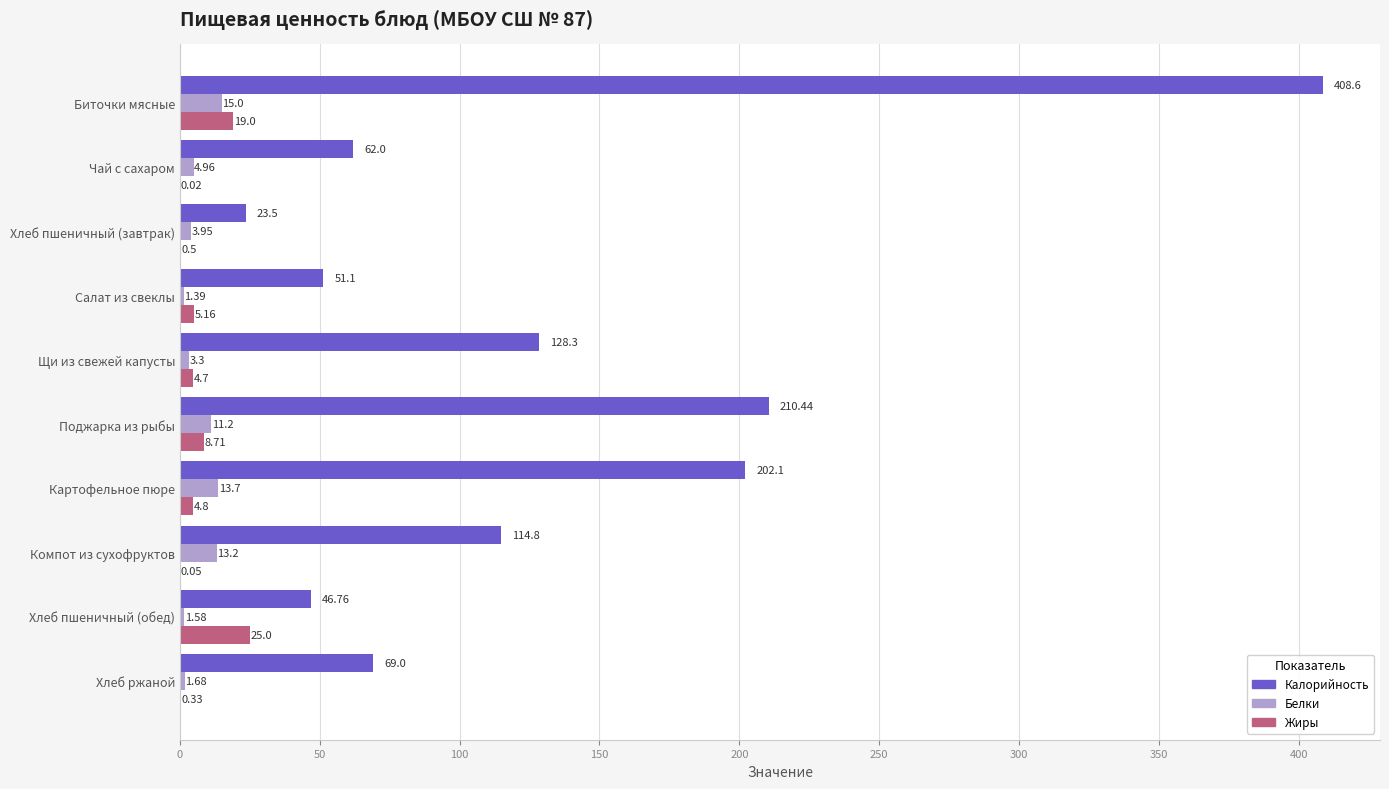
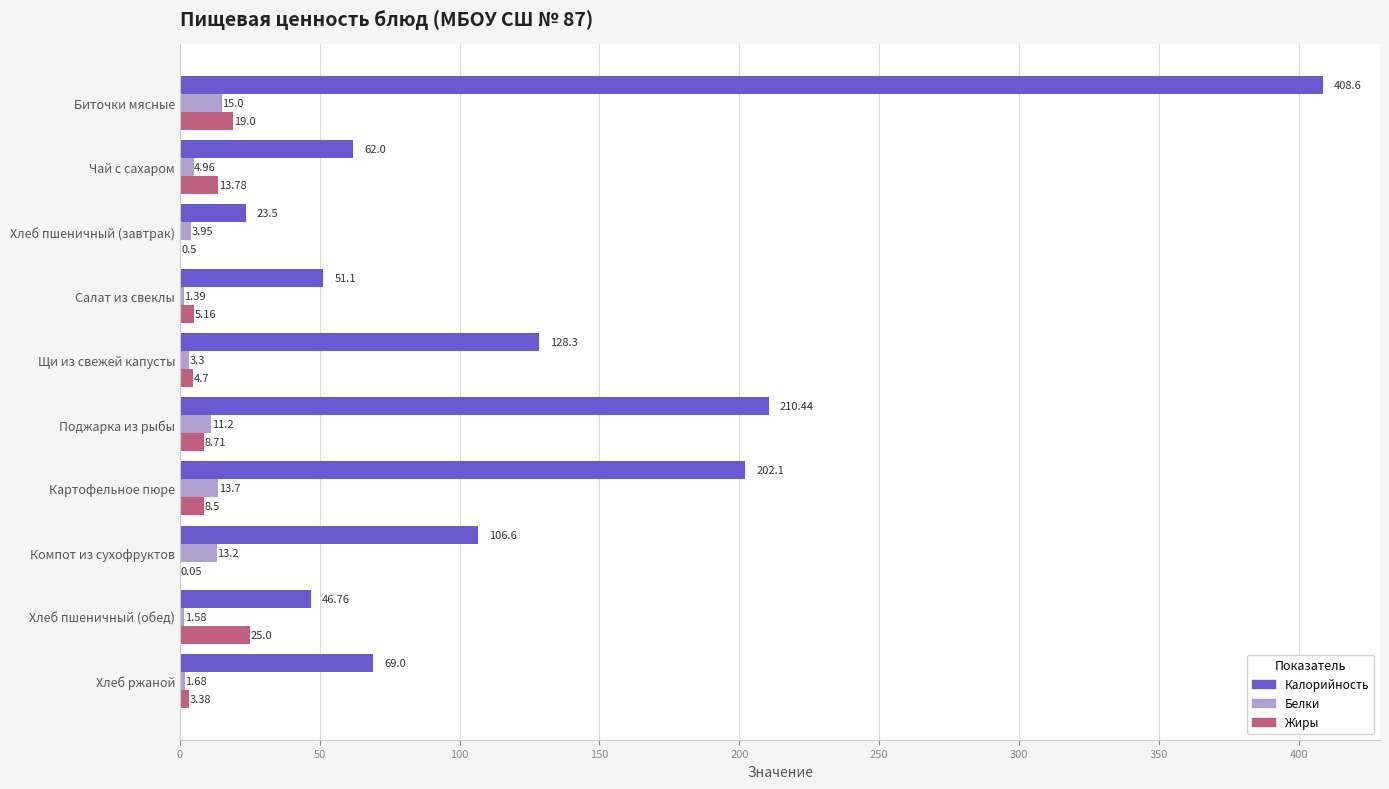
  {
    "Калорийность": {
      "Биточки мясные": 408.6,
      "Чай с сахаром": 62.0,
      "Хлеб пшеничный (завтрак)": 23.5,
      "Салат из свеклы": 51.1,
      "Щи из свежей капусты": 128.3,
      "Поджарка из рыбы": 210.44,
      "Картофельное пюре": 202.1,
-     "Компот из сухофруктов": 114.8,
+     "Компот из сухофруктов": 106.6,
      "Хлеб пшеничный (обед)": 46.76,
      "Хлеб ржаной": 69.0
    },
    "Белки": {
      "Биточки мясные": 15.0,
      "Чай с сахаром": 4.96,
      "Хлеб пшеничный (завтрак)": 3.95,
      "Салат из свеклы": 1.39,
      "Щи из свежей капусты": 3.3,
      "Поджарка из рыбы": 11.2,
      "Картофельное пюре": 13.7,
      "Компот из сухофруктов": 13.2,
      "Хлеб пшеничный (обед)": 1.58,
      "Хлеб ржаной": 1.68
    },
    "Жиры": {
      "Биточки мясные": 19.0,
-     "Чай с сахаром": 0.02,
+     "Чай с сахаром": 13.78,
      "Хлеб пшеничный (завтрак)": 0.5,
      "Салат из свеклы": 5.16,
      "Щи из свежей капусты": 4.7,
      "Поджарка из рыбы": 8.71,
-     "Картофельное пюре": 4.8,
+     "Картофельное пюре": 8.5,
      "Компот из сухофруктов": 0.05,
      "Хлеб пшеничный (обед)": 25.0,
-     "Хлеб ржаной": 0.33
+     "Хлеб ржаной": 3.38
    }
  }
